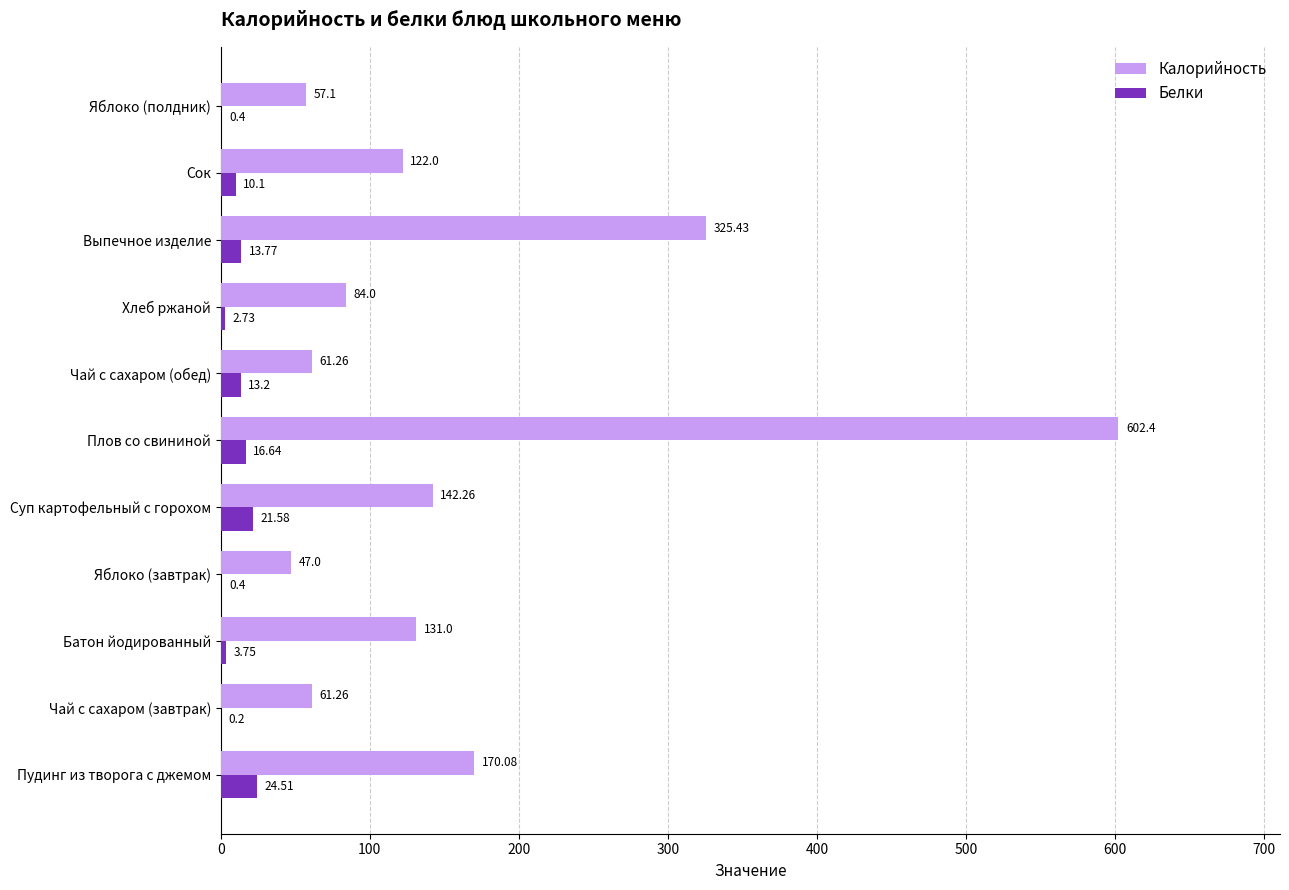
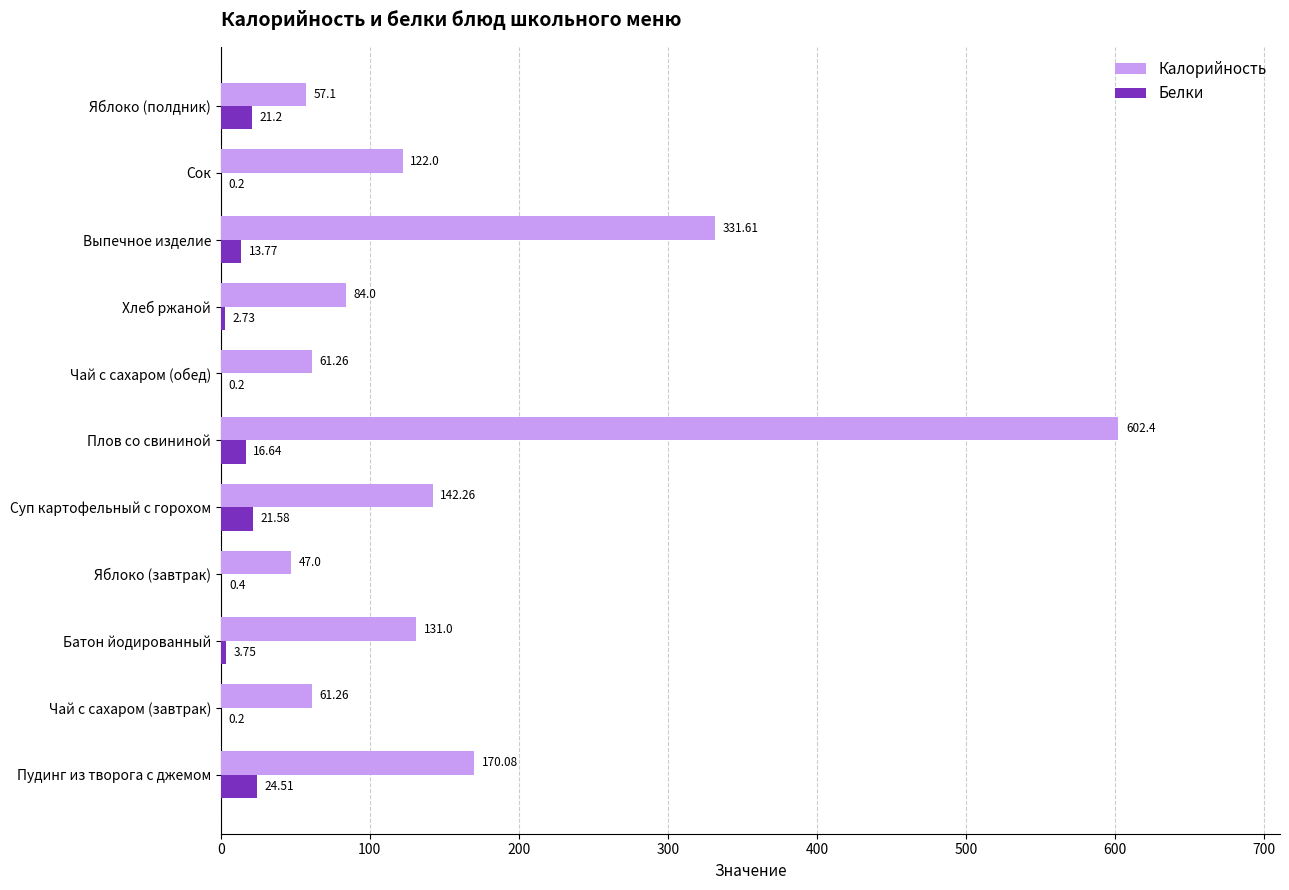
  {
    "Калорийность": {
      "Яблоко (полдник)": 57.1,
      "Сок": 122.0,
-     "Выпечное изделие": 325.43,
+     "Выпечное изделие": 331.61,
      "Хлеб ржаной": 84.0,
      "Чай с сахаром (обед)": 61.26,
      "Плов со свининой": 602.4,
      "Суп картофельный с горохом": 142.26,
      "Яблоко (завтрак)": 47.0,
      "Батон йодированный": 131.0,
      "Чай с сахаром (завтрак)": 61.26,
      "Пудинг из творога с джемом": 170.08
    },
    "Белки": {
-     "Яблоко (полдник)": 0.4,
-     "Сок": 10.1,
+     "Яблоко (полдник)": 21.2,
+     "Сок": 0.2,
      "Выпечное изделие": 13.77,
      "Хлеб ржаной": 2.73,
-     "Чай с сахаром (обед)": 13.2,
+     "Чай с сахаром (обед)": 0.2,
      "Плов со свининой": 16.64,
      "Суп картофельный с горохом": 21.58,
      "Яблоко (завтрак)": 0.4,
      "Батон йодированный": 3.75,
      "Чай с сахаром (завтрак)": 0.2,
      "Пудинг из творога с джемом": 24.51
    }
  }
